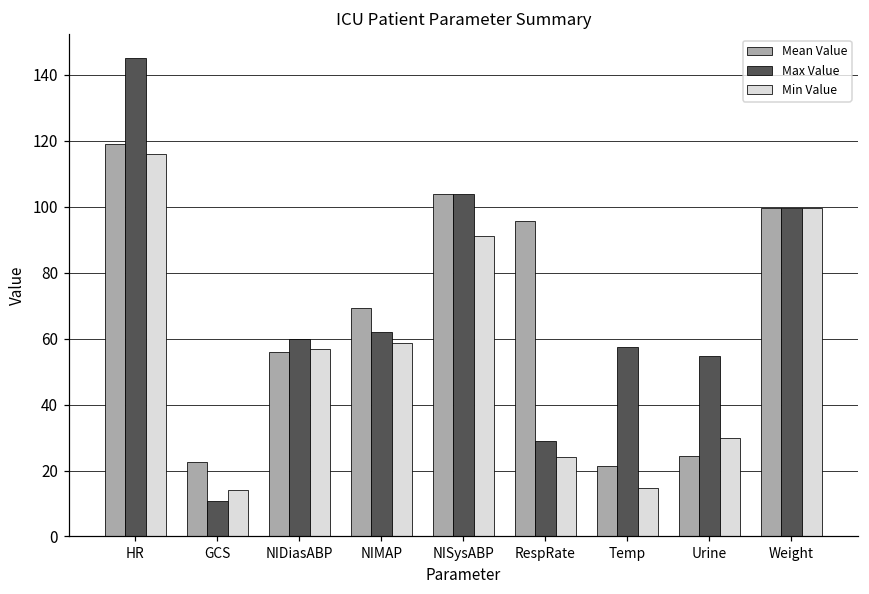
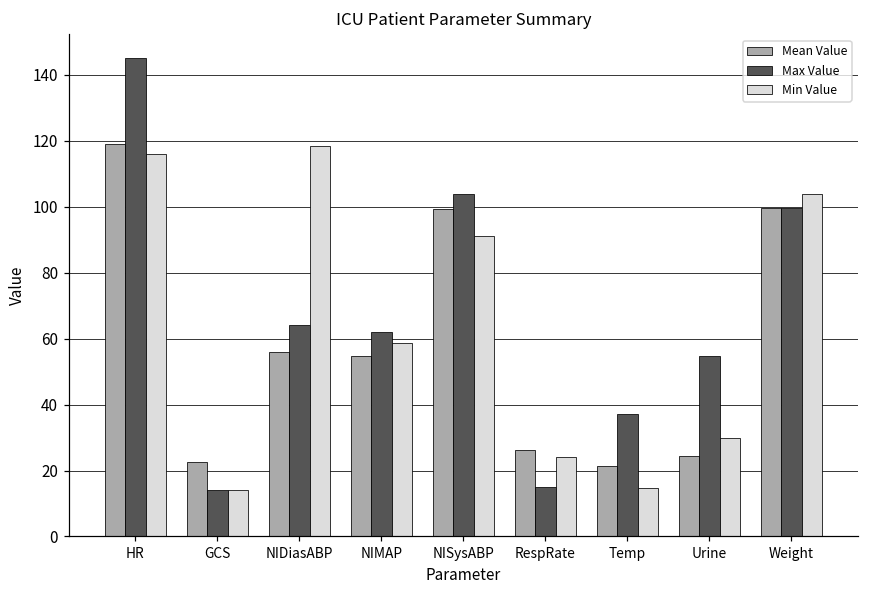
  {
    "Mean Value": {
      "HR": 119,
      "GCS": 23,
      "NIDiasABP": 56,
-     "NIMAP": 69,
-     "NISysABP": 104,
-     "RespRate": 96,
+     "NIMAP": 55,
+     "NISysABP": 99,
+     "RespRate": 26,
      "Temp": 21,
      "Urine": 25,
      "Weight": 100
    },
    "Max Value": {
      "HR": 145,
-     "GCS": 11,
-     "NIDiasABP": 60,
+     "GCS": 14,
+     "NIDiasABP": 64,
      "NIMAP": 62,
      "NISysABP": 104,
-     "RespRate": 29,
-     "Temp": 58,
+     "RespRate": 15,
+     "Temp": 37,
      "Urine": 55,
      "Weight": 100
    },
    "Min Value": {
      "HR": 116,
      "GCS": 14,
-     "NIDiasABP": 57,
+     "NIDiasABP": 119,
      "NIMAP": 59,
      "NISysABP": 91,
      "RespRate": 24,
      "Temp": 15,
      "Urine": 30,
-     "Weight": 100
+     "Weight": 104
    }
  }
